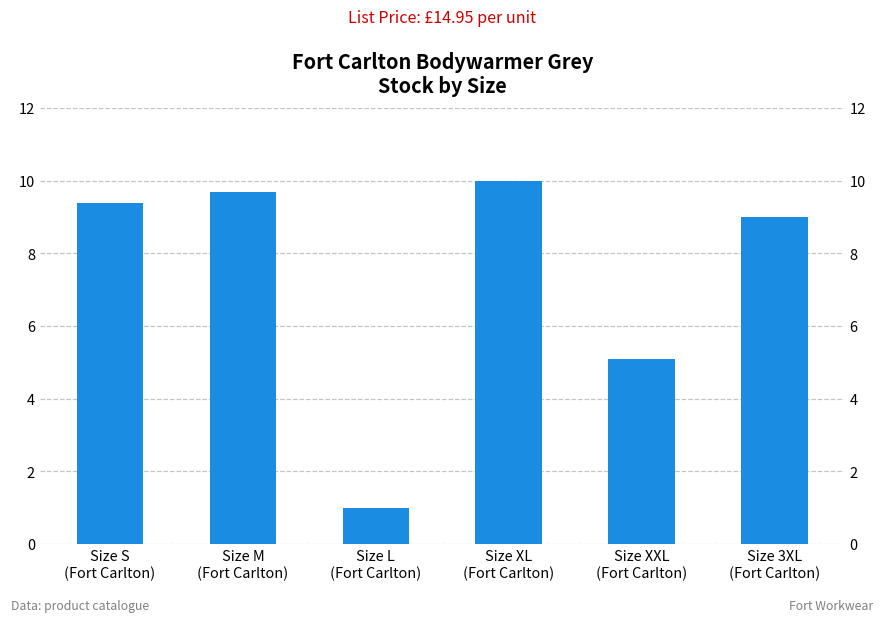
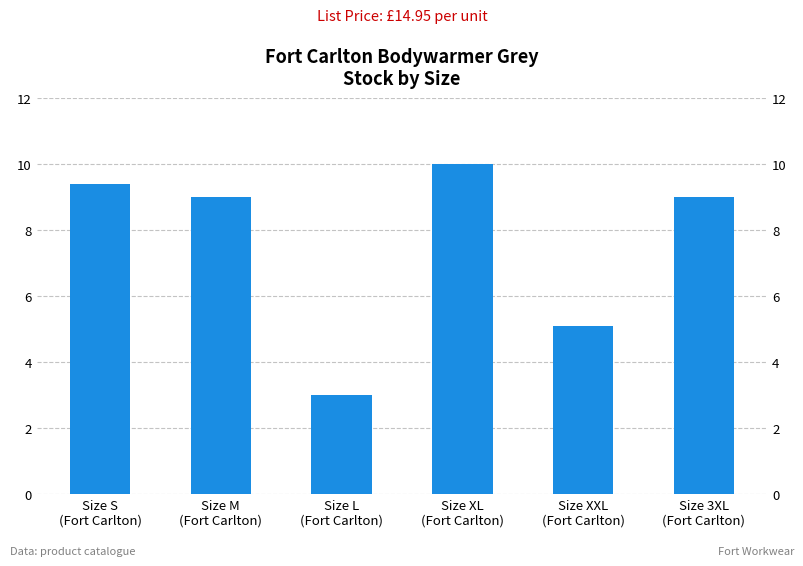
  {
    "Size S (Fort Carlton)": 9.4,
-   "Size M (Fort Carlton)": 9.7,
-   "Size L (Fort Carlton)": 1,
+   "Size M (Fort Carlton)": 9.0,
+   "Size L (Fort Carlton)": 3,
    "Size XL (Fort Carlton)": 10.0,
    "Size XXL (Fort Carlton)": 5.1,
    "Size 3XL (Fort Carlton)": 9.0
  }
